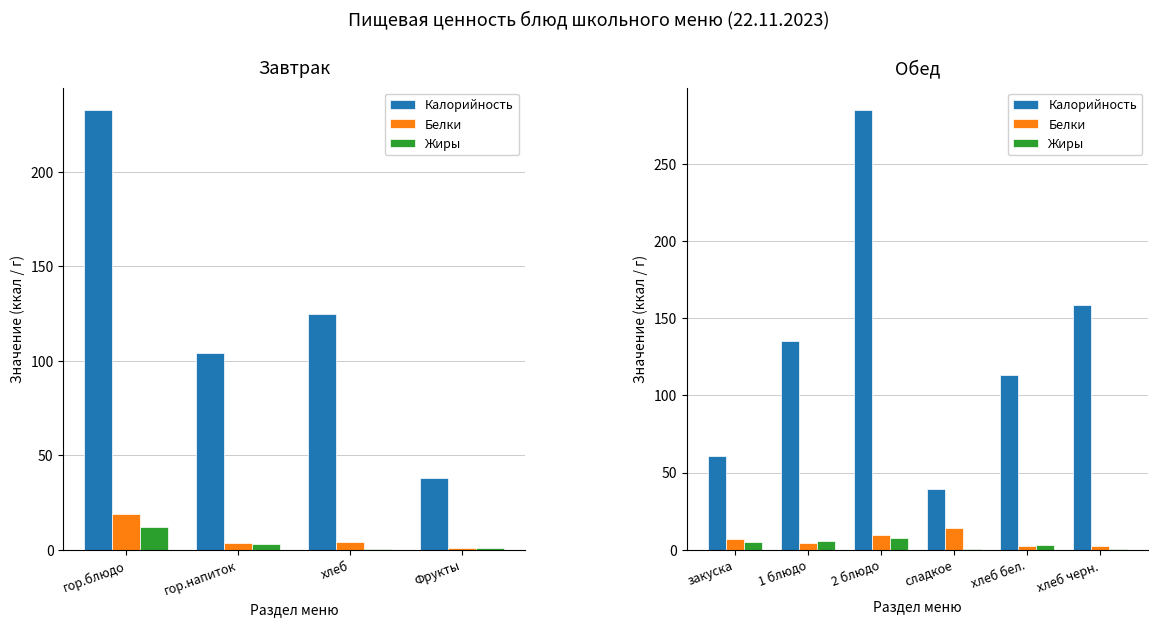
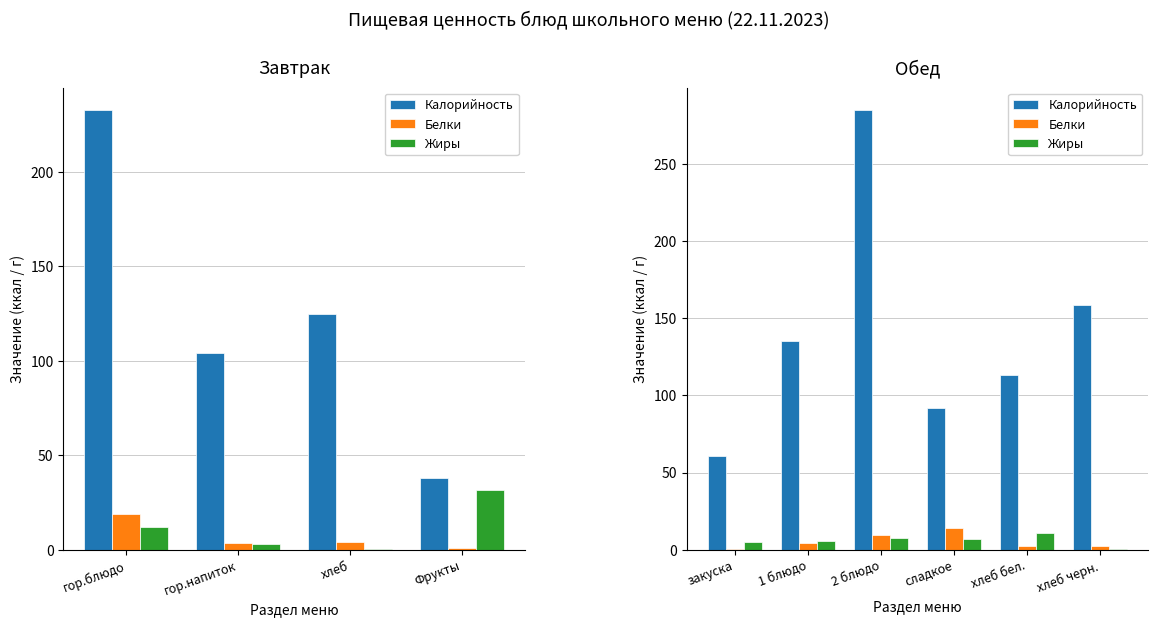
  {
    "Завтрак": {
      "Калорийность": {
        "гор.блюдо": 233,
        "гор.напиток": 104,
        "хлеб": 125,
        "Фрукты": 38
      },
      "Белки": {
        "гор.блюдо": 19,
        "гор.напиток": 4,
        "хлеб": 4
      },
      "Жиры": {
        "гор.блюдо": 12,
        "гор.напиток": 3,
-       "Фрукты": 1
+       "Фрукты": 31
      }
    },
    "Обед": {
      "Калорийность": {
        "закуска": 61,
        "1 блюдо": 135,
        "2 блюдо": 286,
-       "сладкое": 39,
+       "сладкое": 92,
        "хлеб бел.": 113,
        "хлеб черн.": 159
      },
      "Белки": {
-       "закуска": 7,
+       "закуска": 1,
        "1 блюдо": 4,
        "2 блюдо": 10,
        "сладкое": 14,
        "хлеб бел.": 2,
        "хлеб черн.": 2
      },
      "Жиры": {
        "закуска": 5,
        "1 блюдо": 6,
        "2 блюдо": 8,
-       "сладкое": 0,
-       "хлеб бел.": 3
+       "сладкое": 7,
+       "хлеб бел.": 11
      }
    }
  }
